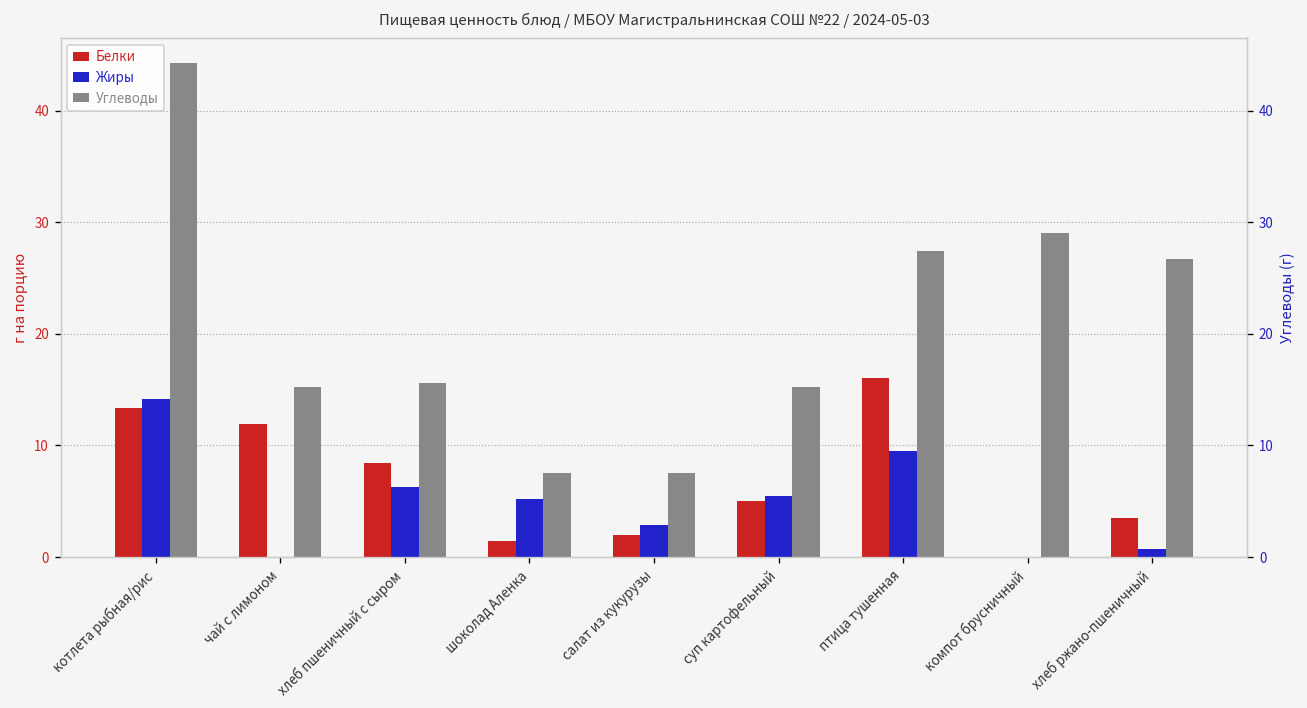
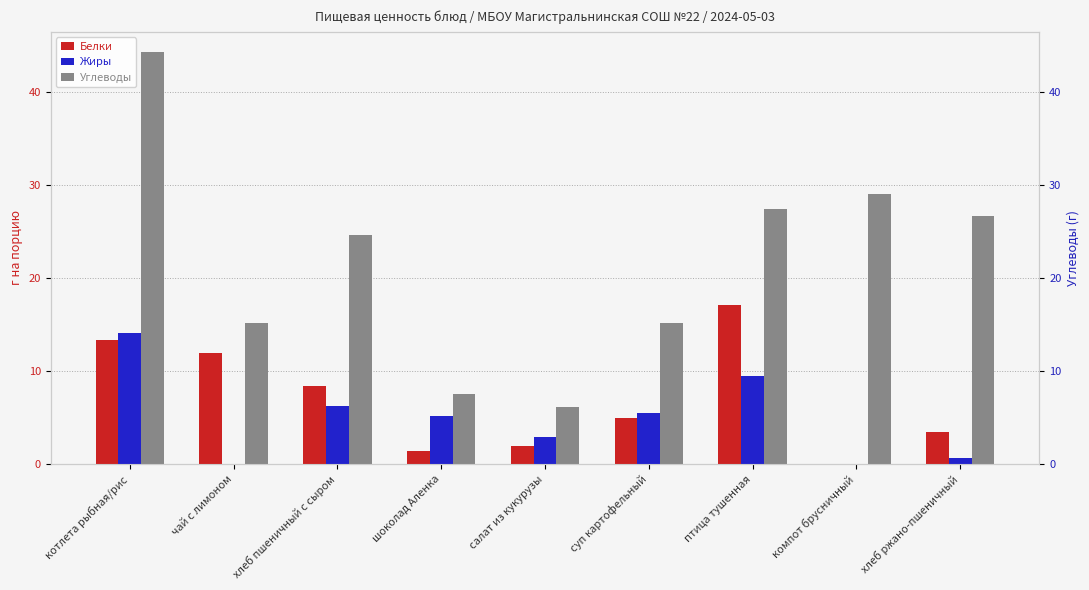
  {
    "Белки": {
      "котлета рыбная/рис": 13,
      "чай с лимоном": 12,
      "хлеб пшеничный с сыром": 8,
      "шоколад Аленка": 1,
      "салат из кукурузы": 2,
      "суп картофельный": 5,
-     "птица тушенная": 16,
+     "птица тушенная": 17,
      "компот брусничный": 0,
      "хлеб ржано-пшеничный": 4
    },
    "Жиры": {
      "котлета рыбная/рис": 14,
      "хлеб пшеничный с сыром": 6,
      "шоколад Аленка": 5,
      "салат из кукурузы": 3,
      "суп картофельный": 6,
      "птица тушенная": 10,
      "компот брусничный": 0,
      "хлеб ржано-пшеничный": 1
    },
    "Углеводы": {
      "котлета рыбная/рис": 44,
      "чай с лимоном": 15,
-     "хлеб пшеничный с сыром": 16,
+     "хлеб пшеничный с сыром": 25,
      "шоколад Аленка": 8,
-     "салат из кукурузы": 8,
+     "салат из кукурузы": 6,
      "суп картофельный": 15,
      "птица тушенная": 27,
      "компот брусничный": 29,
      "хлеб ржано-пшеничный": 27
    }
  }
